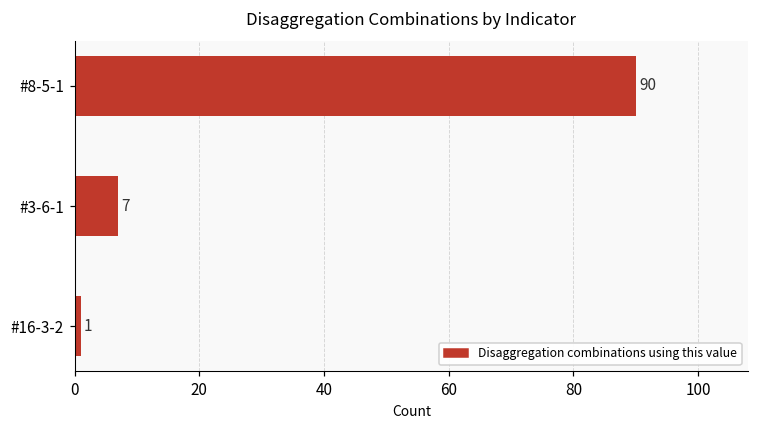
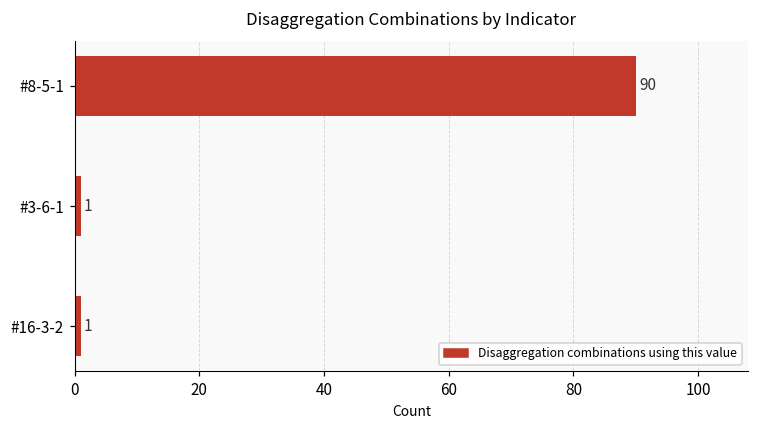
  {
    "#8-5-1": 90,
-   "#3-6-1": 7,
+   "#3-6-1": 1,
    "#16-3-2": 1
  }
